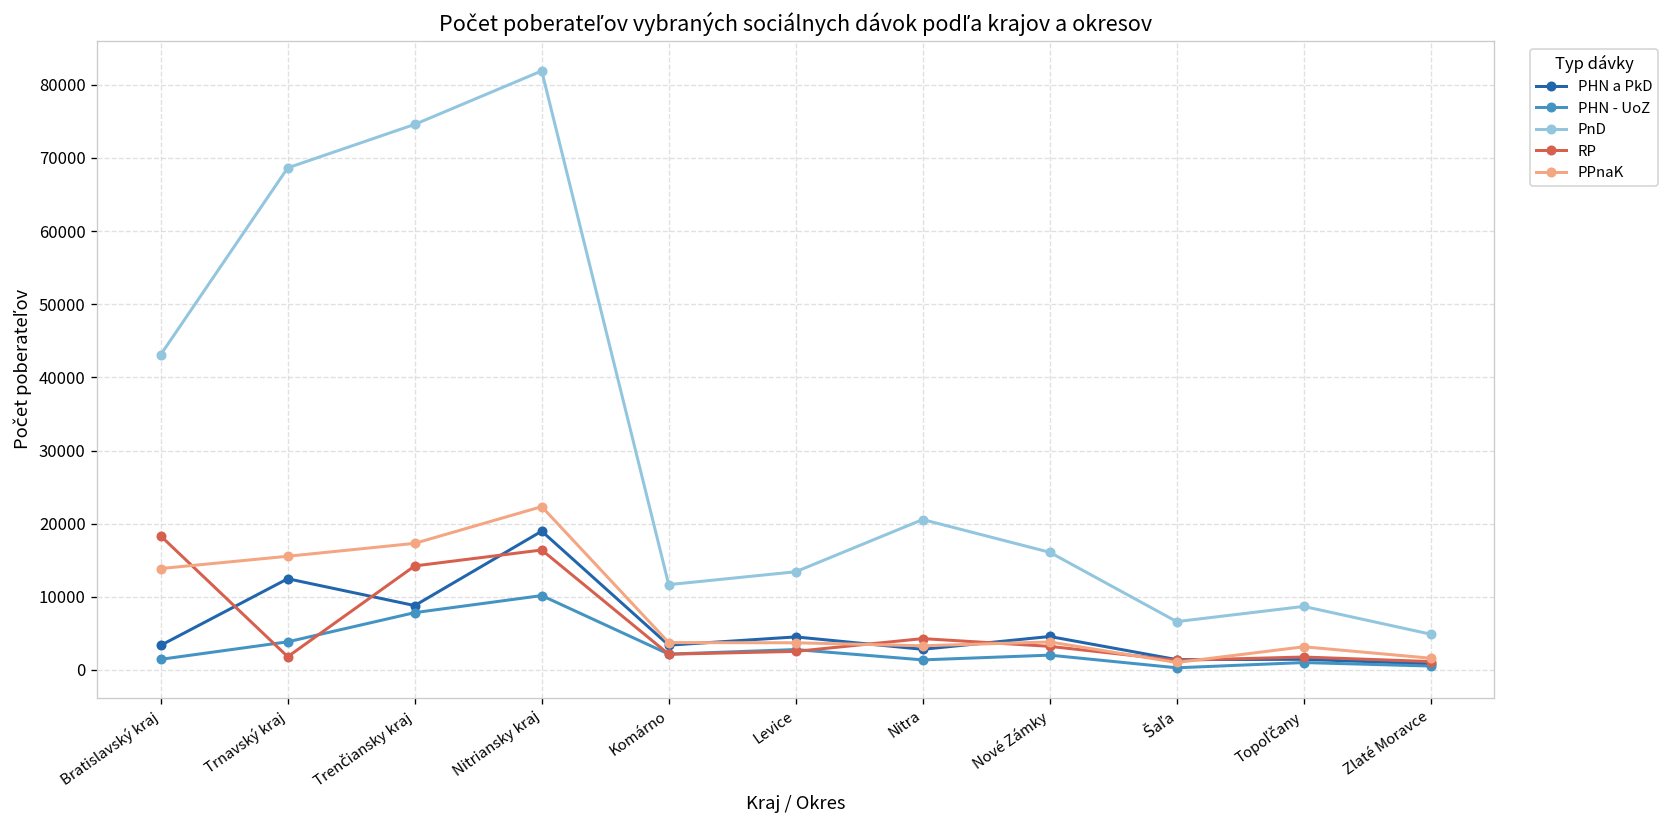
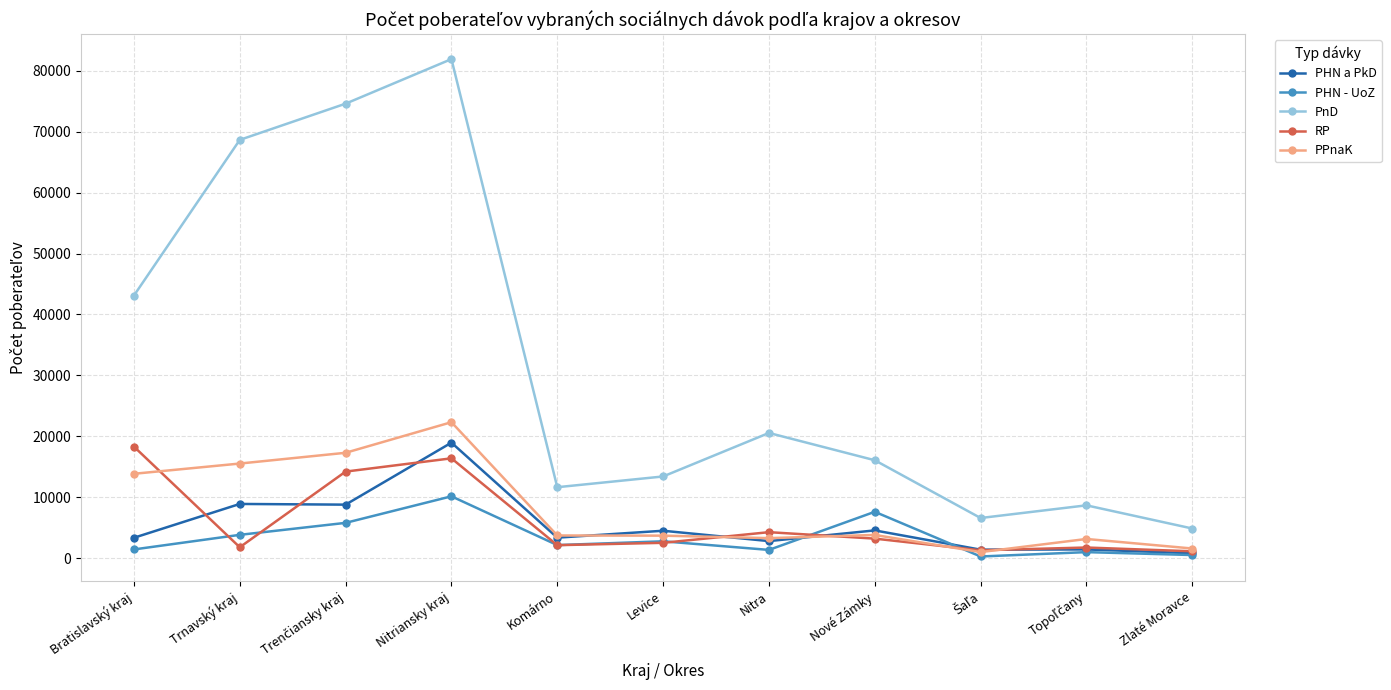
  {
    "PHN a PkD": {
      "Bratislavský kraj": 3000,
-     "Trnavský kraj": 12000,
+     "Trnavský kraj": 9000,
      "Trenčiansky kraj": 9000,
      "Nitriansky kraj": 19000,
      "Levice": 5000,
      "Nitra": 3000,
      "Nové Zámky": 5000
    },
    "PHN - UoZ": {
      "Bratislavský kraj": 1000,
      "Trnavský kraj": 4000,
-     "Trenčiansky kraj": 8000,
+     "Trenčiansky kraj": 6000,
      "Nitriansky kraj": 10000,
      "Nitra": 1000,
-     "Nové Zámky": 2000,
+     "Nové Zámky": 8000,
      "Šaľa": 0,
      "Topoľčany": 1000
    },
    "PnD": {
      "Bratislavský kraj": 43000,
      "Trnavský kraj": 69000,
      "Trenčiansky kraj": 75000,
      "Nitriansky kraj": 82000,
      "Komárno": 12000,
      "Levice": 13000,
      "Nitra": 21000,
      "Nové Zámky": 16000,
      "Šaľa": 7000,
      "Topoľčany": 9000,
      "Zlaté Moravce": 5000
    },
    "RP": {
      "Bratislavský kraj": 18000,
      "Trnavský kraj": 2000,
      "Trenčiansky kraj": 14000,
      "Nitriansky kraj": 16000,
      "Nitra": 4000,
      "Nové Zámky": 3000
    },
    "PPnaK": {
      "Bratislavský kraj": 14000,
      "Trnavský kraj": 16000,
      "Trenčiansky kraj": 17000,
      "Nitriansky kraj": 22000,
      "Levice": 4000,
      "Nitra": 3000,
      "Nové Zámky": 4000,
      "Topoľčany": 3000,
      "Zlaté Moravce": 2000
    }
  }
